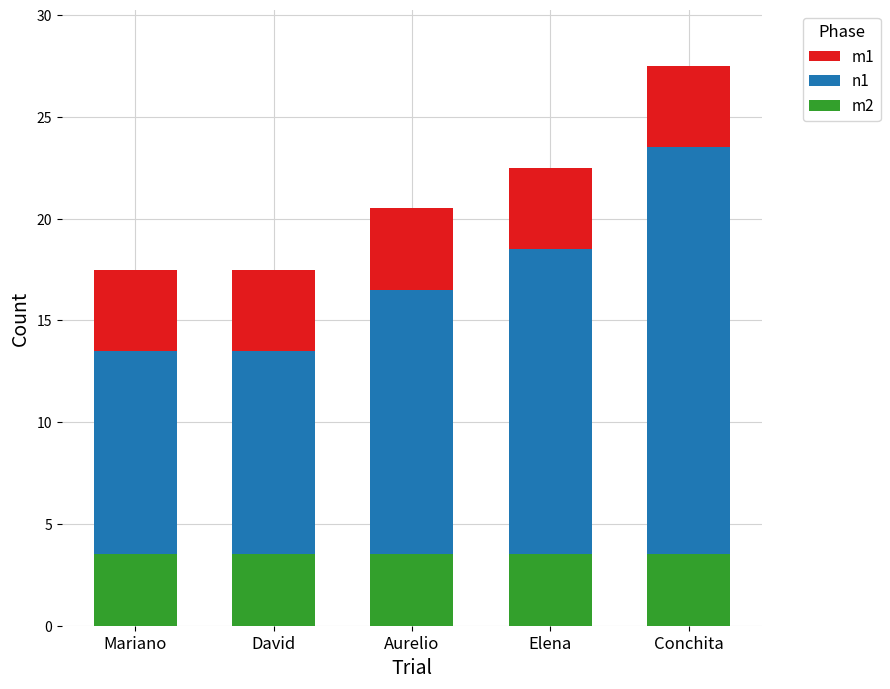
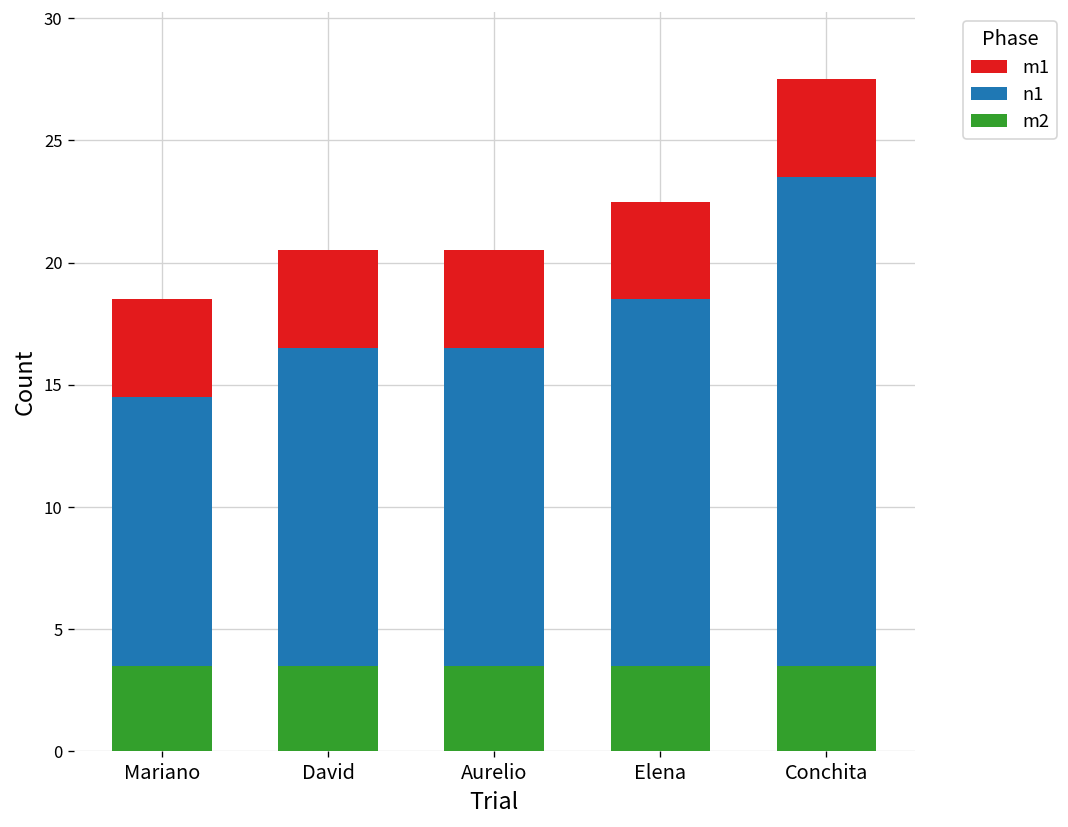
  {
    "m2": {
      "Mariano": 3.5,
      "David": 3.5,
      "Aurelio": 3.5,
      "Elena": 3.5,
      "Conchita": 3.5
    },
    "n1": {
-     "Mariano": 10,
-     "David": 10,
+     "Mariano": 11,
+     "David": 13,
      "Aurelio": 13,
      "Elena": 15,
      "Conchita": 20
    },
    "m1": {
      "Mariano": 4,
      "David": 4,
      "Aurelio": 4,
      "Elena": 4,
      "Conchita": 4
    }
  }
